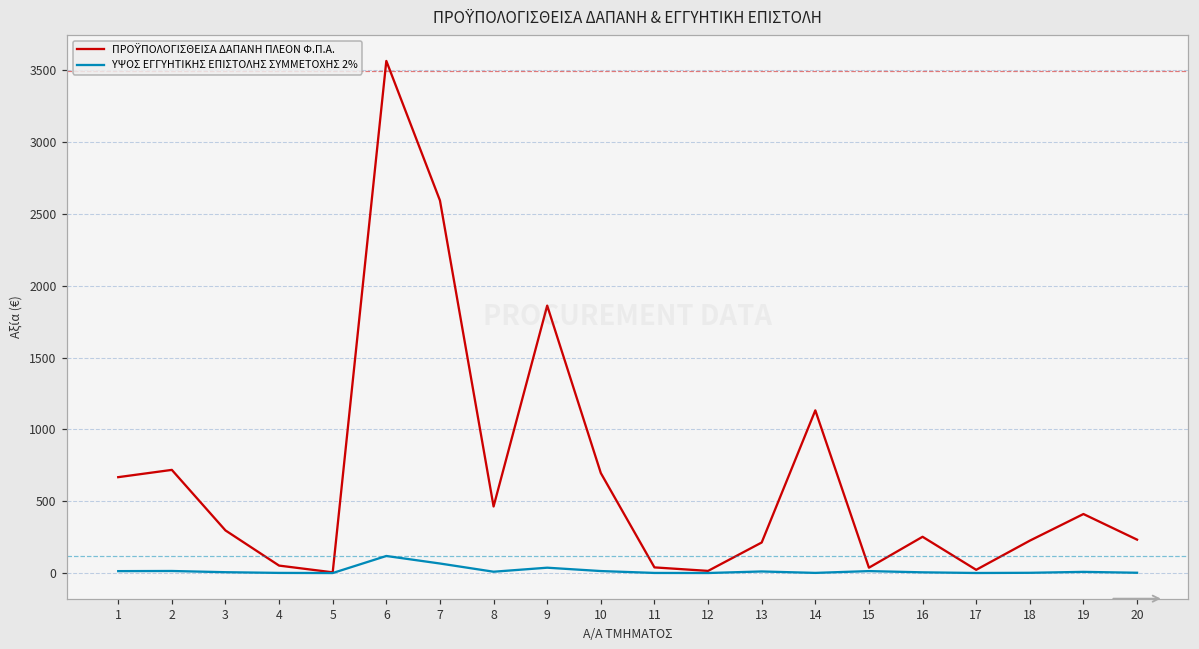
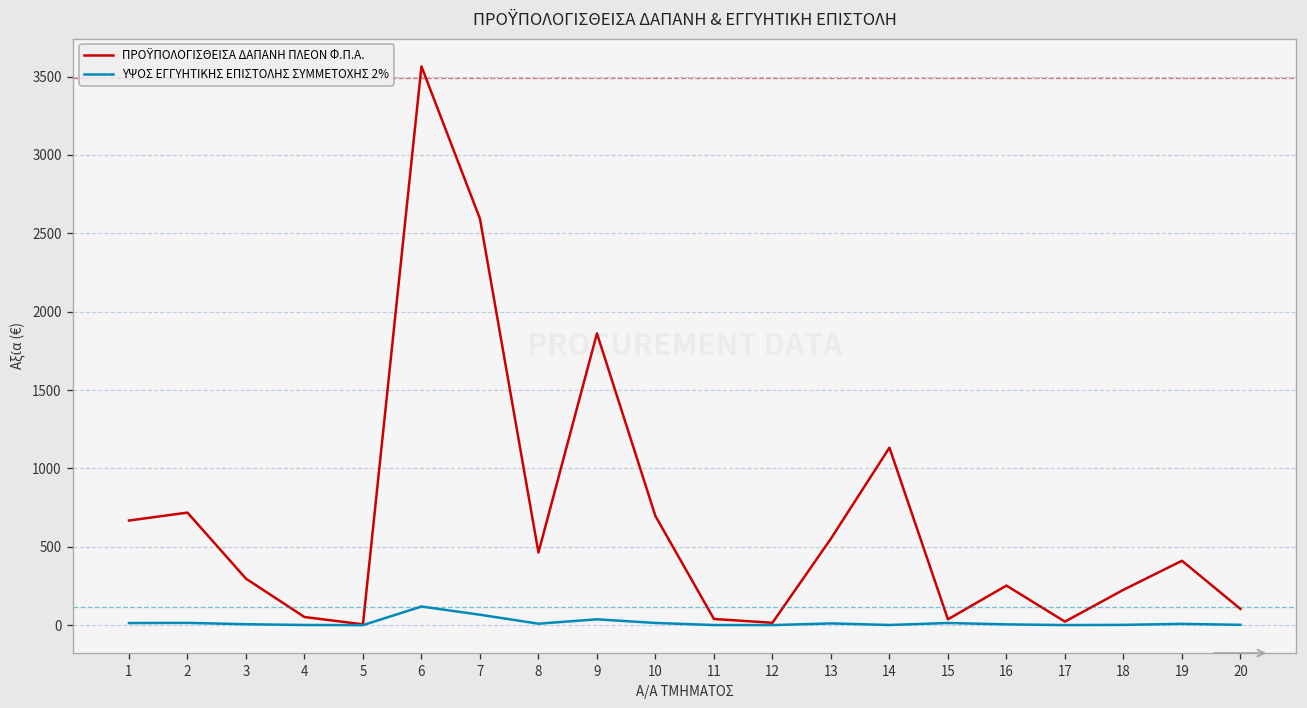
  {
    "ΠΡΟΫΠΟΛΟΓΙΣΘΕΙΣΑ ΔΑΠΑΝΗ ΠΛΕΟΝ Φ.Π.Α.": {
      "1": 670,
      "2": 720,
      "3": 300,
      "4": 50,
      "6": 3560,
      "7": 2590,
      "8": 460,
      "9": 1860,
      "10": 700,
      "11": 40,
-     "13": 210,
+     "13": 550,
      "14": 1130,
      "15": 40,
      "16": 250,
      "17": 20,
      "18": 230,
      "19": 410,
-     "20": 230
+     "20": 100
    },
    "ΥΨΟΣ ΕΓΓΥΗΤΙΚΗΣ ΕΠΙΣΤΟΛΗΣ ΣΥΜΜΕΤΟΧΗΣ 2%": {
      "1": 10,
      "2": 10,
      "3": 10,
      "4": 0,
      "6": 120,
      "7": 70,
      "8": 10,
      "9": 40,
      "10": 10,
      "11": 0,
      "13": 10,
      "14": 0,
      "15": 10,
      "16": 10,
      "17": 0,
      "18": 0,
      "19": 10,
      "20": 0
    }
  }
